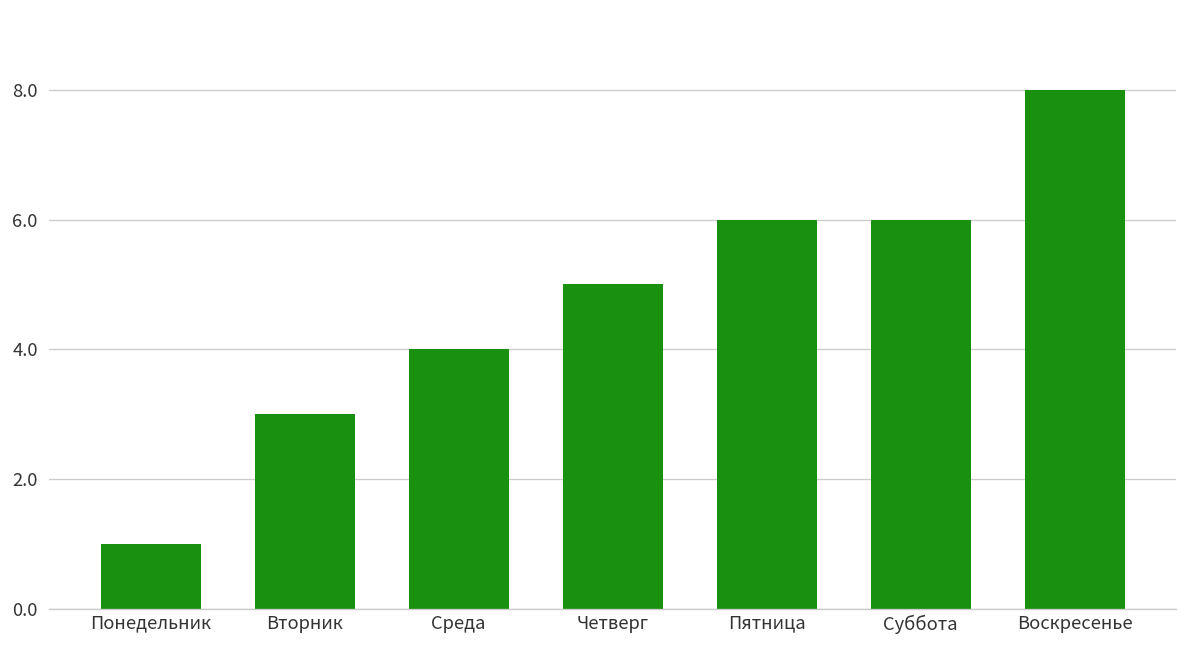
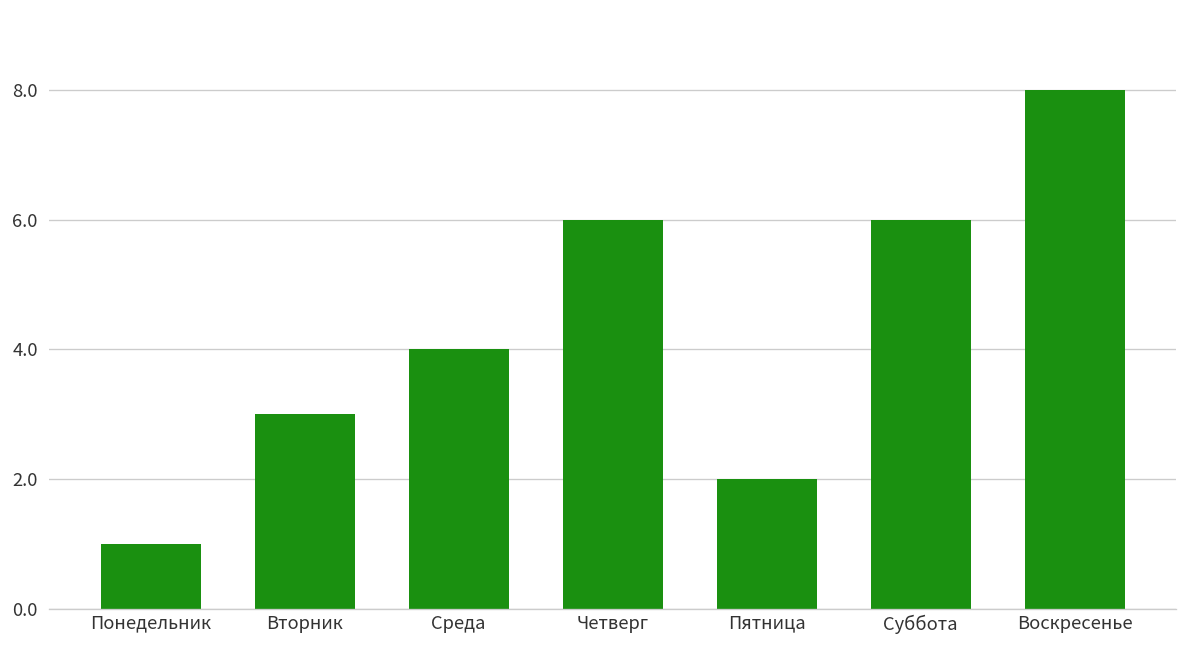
  {
    "Понедельник": 1,
    "Вторник": 3,
    "Среда": 4,
-   "Четверг": 5,
-   "Пятница": 6,
+   "Четверг": 6,
+   "Пятница": 2,
    "Суббота": 6,
    "Воскресенье": 8
  }
